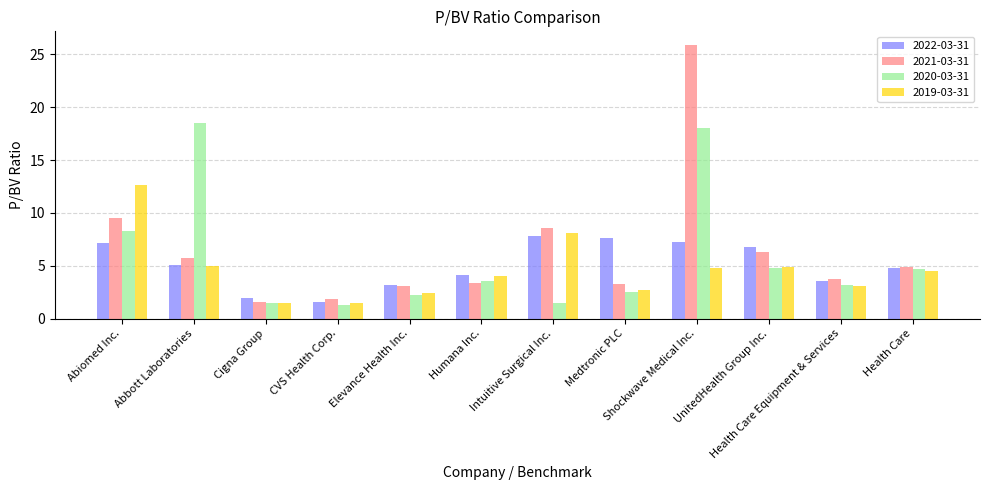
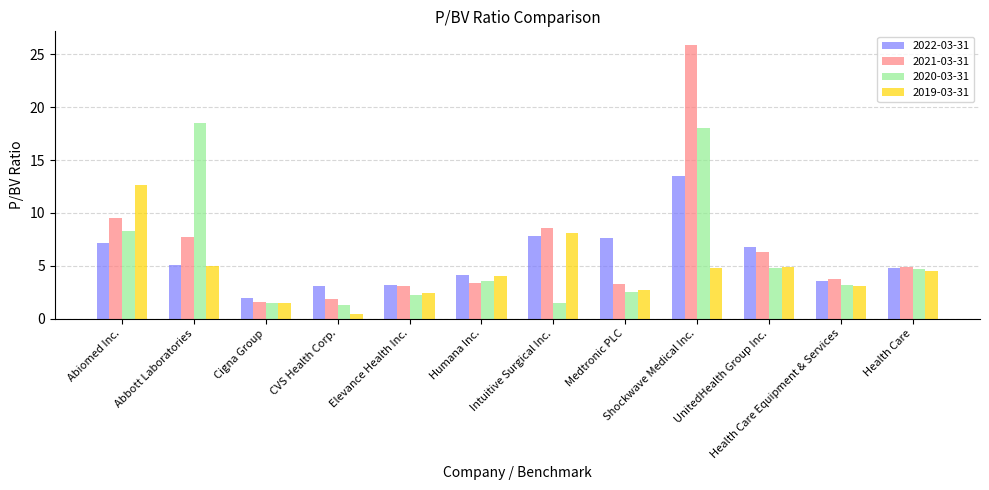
  {
    "2022-03-31": {
      "Abiomed Inc.": 7.2,
      "Abbott Laboratories": 5.1,
      "Cigna Group": 2.0,
-     "CVS Health Corp.": 1.6,
+     "CVS Health Corp.": 3.0,
      "Elevance Health Inc.": 3.2,
      "Humana Inc.": 4.1,
      "Intuitive Surgical Inc.": 7.8,
      "Medtronic PLC": 7.7,
-     "Shockwave Medical Inc.": 7.3,
+     "Shockwave Medical Inc.": 13.5,
      "UnitedHealth Group Inc.": 6.7,
      "Health Care Equipment & Services": 3.6,
      "Health Care": 4.8
    },
    "2021-03-31": {
      "Abiomed Inc.": 9.5,
-     "Abbott Laboratories": 5.8,
+     "Abbott Laboratories": 7.7,
      "Cigna Group": 1.5,
      "CVS Health Corp.": 1.8,
      "Elevance Health Inc.": 3.1,
      "Humana Inc.": 3.3,
      "Intuitive Surgical Inc.": 8.6,
      "Medtronic PLC": 3.3,
      "Shockwave Medical Inc.": 25.9,
      "UnitedHealth Group Inc.": 6.3,
      "Health Care Equipment & Services": 3.8,
      "Health Care": 4.9
    },
    "2020-03-31": {
      "Abiomed Inc.": 8.3,
      "Abbott Laboratories": 18.5,
      "Cigna Group": 1.5,
      "CVS Health Corp.": 1.3,
      "Elevance Health Inc.": 2.2,
      "Humana Inc.": 3.6,
      "Intuitive Surgical Inc.": 1.5,
      "Medtronic PLC": 2.5,
      "Shockwave Medical Inc.": 18.0,
      "UnitedHealth Group Inc.": 4.8,
      "Health Care Equipment & Services": 3.2,
      "Health Care": 4.7
    },
    "2019-03-31": {
      "Abiomed Inc.": 12.7,
      "Abbott Laboratories": 5.0,
      "Cigna Group": 1.5,
-     "CVS Health Corp.": 1.5,
+     "CVS Health Corp.": 0.4,
      "Elevance Health Inc.": 2.4,
      "Humana Inc.": 4.1,
      "Intuitive Surgical Inc.": 8.1,
      "Medtronic PLC": 2.7,
      "Shockwave Medical Inc.": 4.8,
      "UnitedHealth Group Inc.": 4.9,
      "Health Care Equipment & Services": 3.1,
      "Health Care": 4.5
    }
  }
